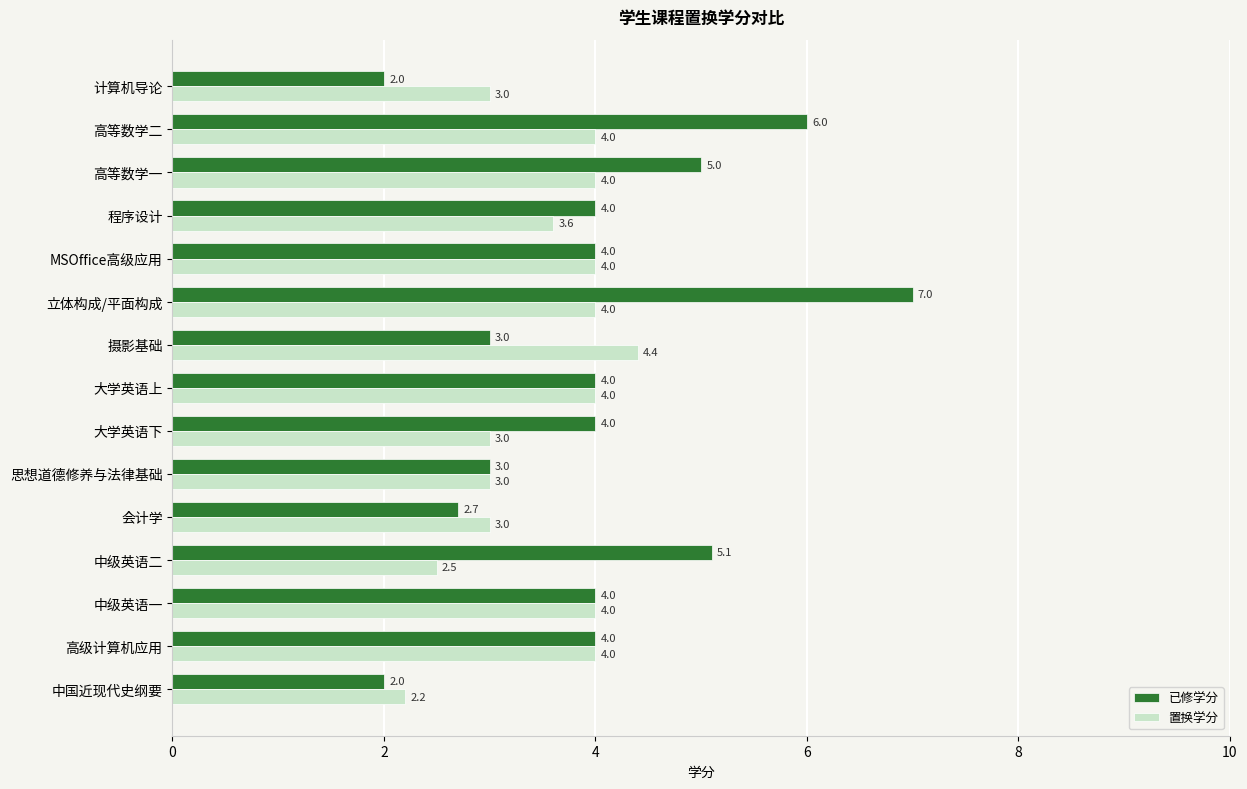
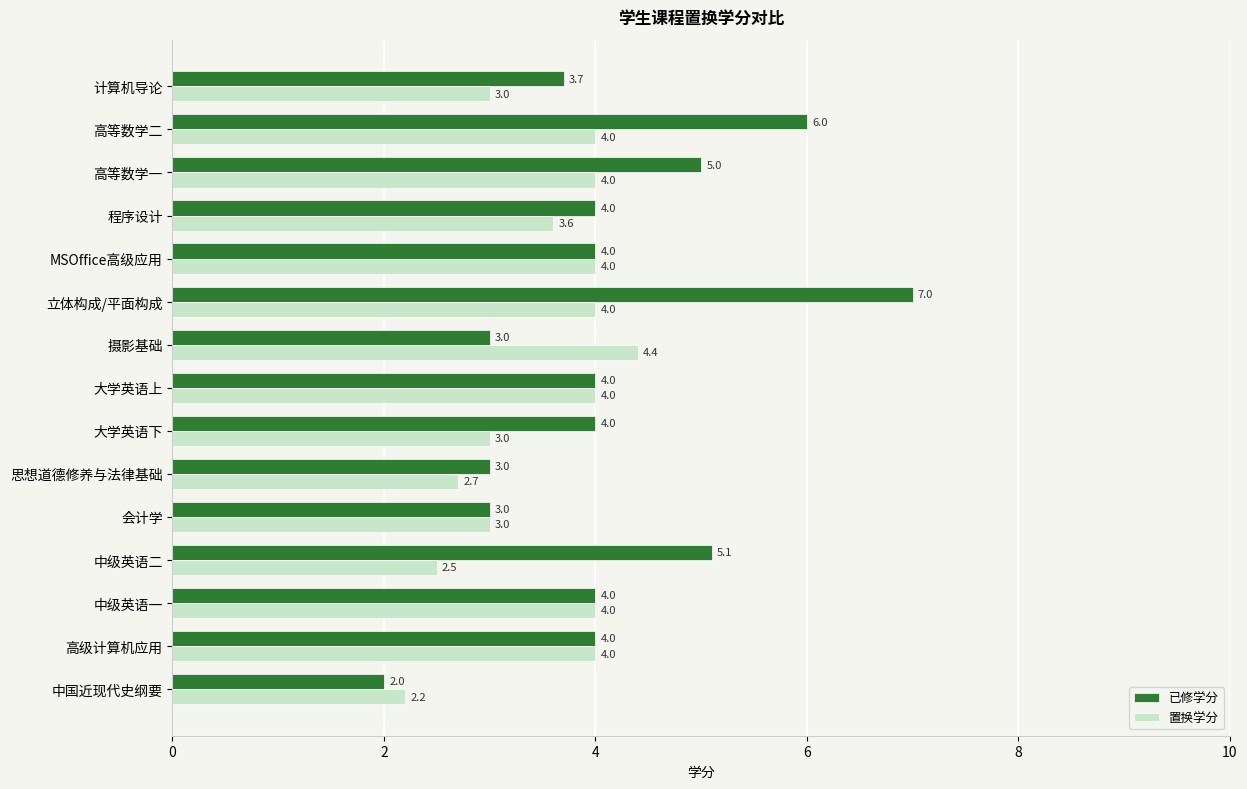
  {
    "已修学分": {
-     "计算机导论": 2.0,
+     "计算机导论": 3.7,
      "高等数学二": 6.0,
      "高等数学一": 5.0,
      "程序设计": 4.0,
      "MSOffice高级应用": 4.0,
      "立体构成/平面构成": 7.0,
      "摄影基础": 3.0,
      "大学英语上": 4.0,
      "大学英语下": 4.0,
      "思想道德修养与法律基础": 3.0,
-     "会计学": 2.7,
+     "会计学": 3.0,
      "中级英语二": 5.1,
      "中级英语一": 4.0,
      "高级计算机应用": 4.0,
      "中国近现代史纲要": 2.0
    },
    "置换学分": {
      "计算机导论": 3.0,
      "高等数学二": 4.0,
      "高等数学一": 4.0,
      "程序设计": 3.6,
      "MSOffice高级应用": 4.0,
      "立体构成/平面构成": 4.0,
      "摄影基础": 4.4,
      "大学英语上": 4.0,
      "大学英语下": 3.0,
-     "思想道德修养与法律基础": 3.0,
+     "思想道德修养与法律基础": 2.7,
      "会计学": 3.0,
      "中级英语二": 2.5,
      "中级英语一": 4.0,
      "高级计算机应用": 4.0,
      "中国近现代史纲要": 2.2
    }
  }
